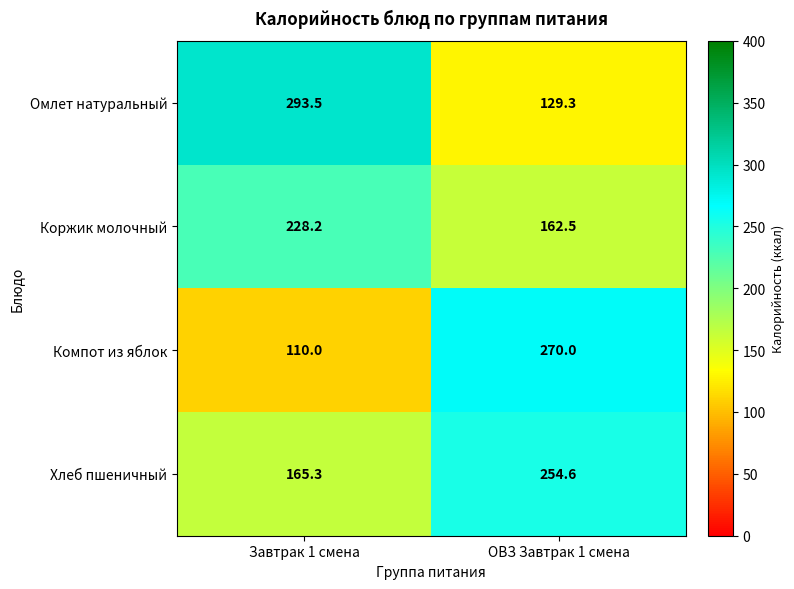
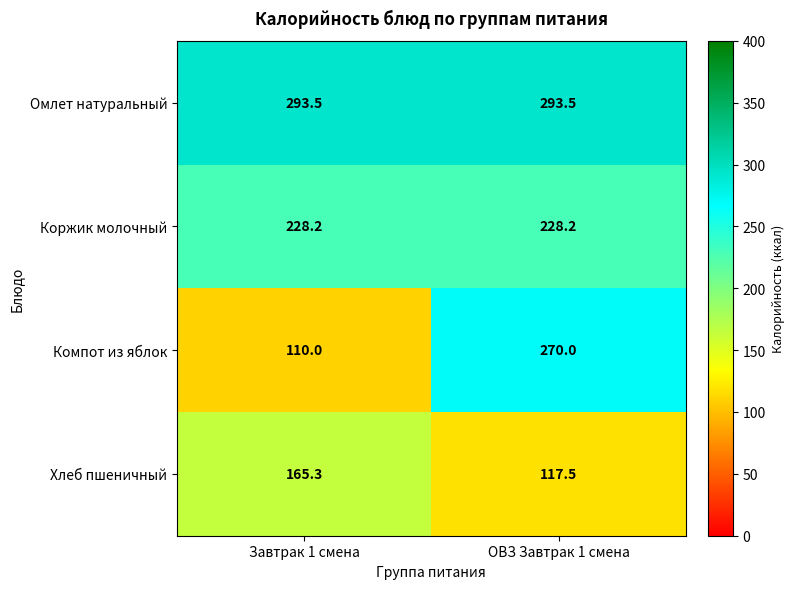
  {
    "Омлет натуральный": {
      "Завтрак 1 смена": 293.5,
-     "ОВЗ Завтрак 1 смена": 129.3
+     "ОВЗ Завтрак 1 смена": 293.5
    },
    "Коржик молочный": {
      "Завтрак 1 смена": 228.2,
-     "ОВЗ Завтрак 1 смена": 162.5
+     "ОВЗ Завтрак 1 смена": 228.2
    },
    "Компот из яблок": {
      "Завтрак 1 смена": 110.0,
      "ОВЗ Завтрак 1 смена": 270.0
    },
    "Хлеб пшеничный": {
      "Завтрак 1 смена": 165.3,
-     "ОВЗ Завтрак 1 смена": 254.6
+     "ОВЗ Завтрак 1 смена": 117.5
    }
  }
